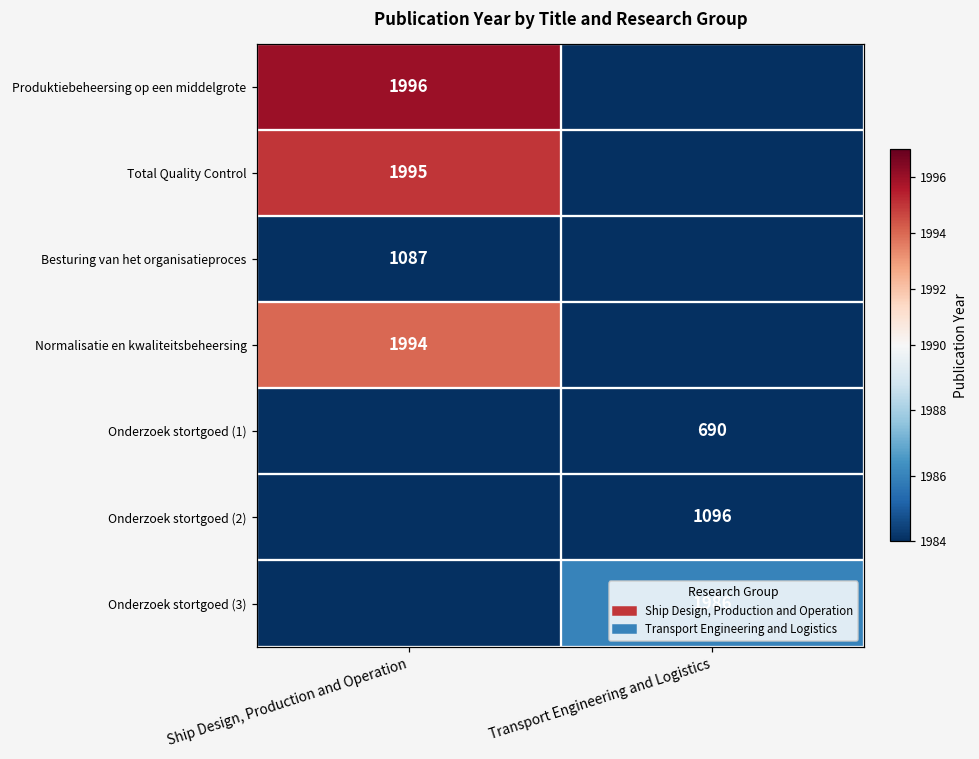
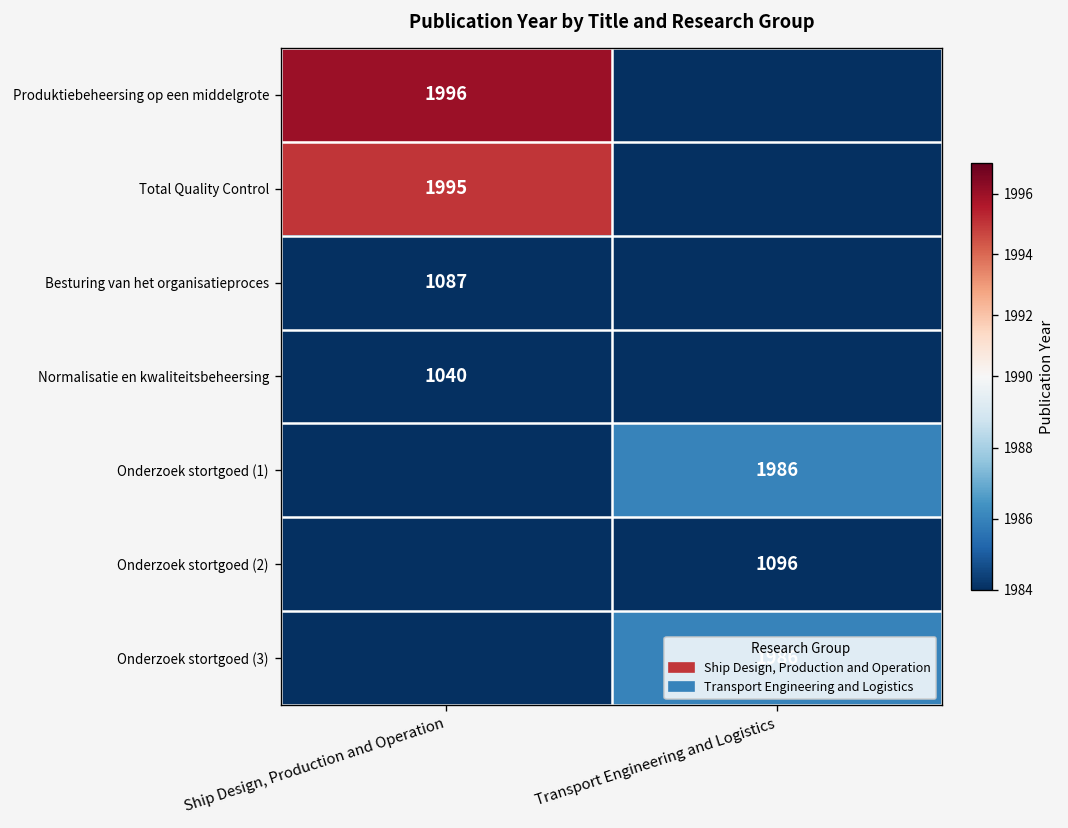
  {
    "Produktiebeheersing op een middelgrote": {
      "Ship Design, Production and Operation": 1996
    },
    "Total Quality Control": {
      "Ship Design, Production and Operation": 1995
    },
    "Besturing van het organisatieproces": {
      "Ship Design, Production and Operation": 1087
    },
    "Normalisatie en kwaliteitsbeheersing": {
-     "Ship Design, Production and Operation": 1994
+     "Ship Design, Production and Operation": 1040
    },
    "Onderzoek stortgoed (1)": {
-     "Transport Engineering and Logistics": 690
+     "Transport Engineering and Logistics": 1986
    },
    "Onderzoek stortgoed (2)": {
      "Transport Engineering and Logistics": 1096
    }
  }
